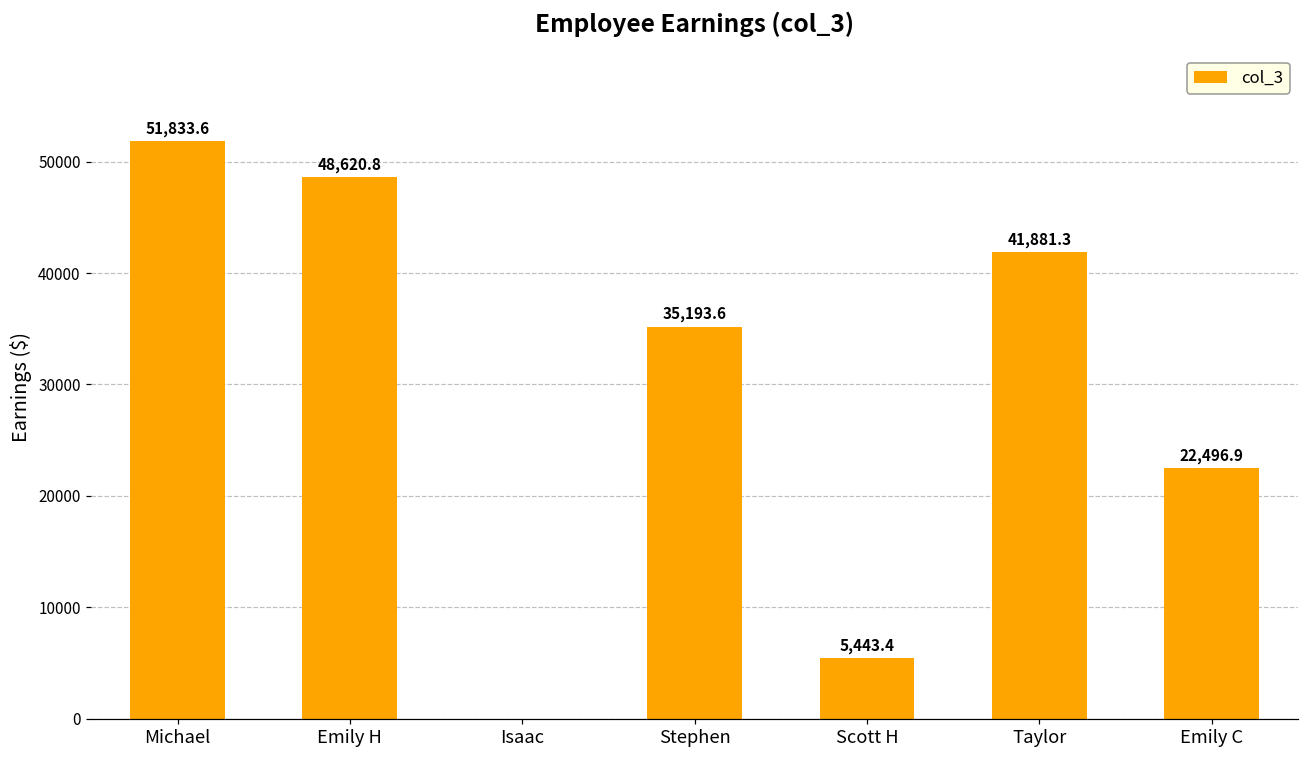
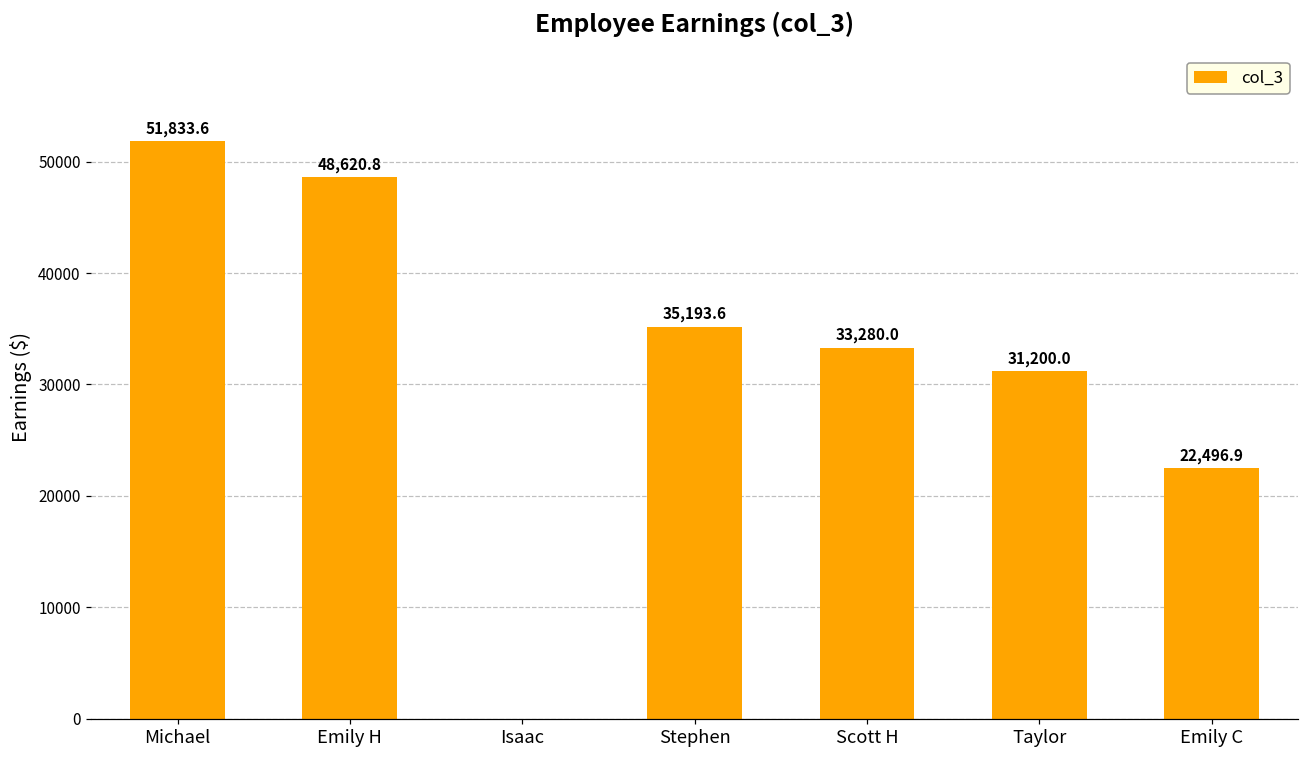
  {
    "Michael": "51,833.6",
    "Emily H": "48,620.8",
    "Stephen": "35,193.6",
-   "Scott H": "5,443.4",
-   "Taylor": "41,881.3",
+   "Scott H": "33,280.0",
+   "Taylor": "31,200.0",
    "Emily C": "22,496.9"
  }
